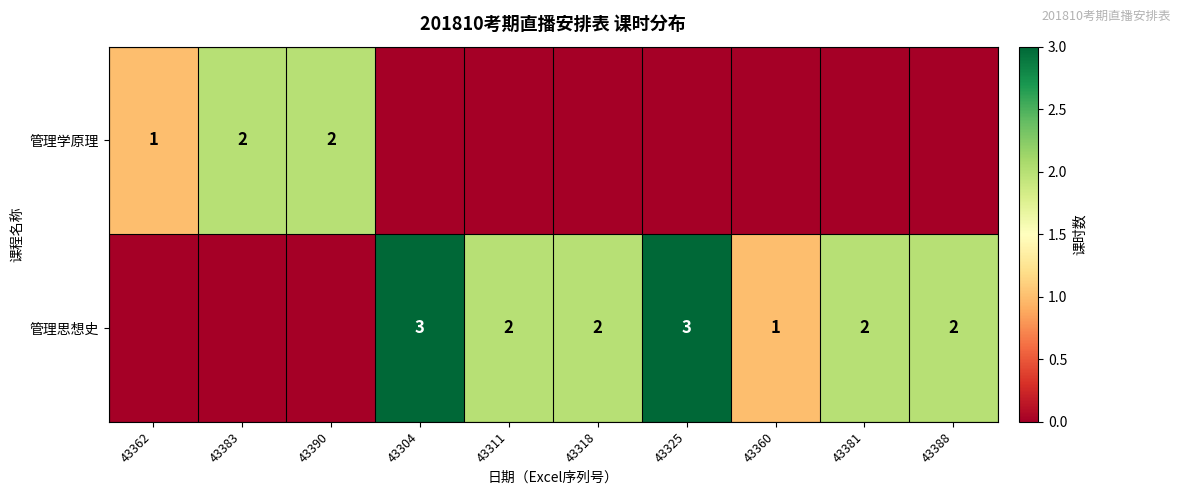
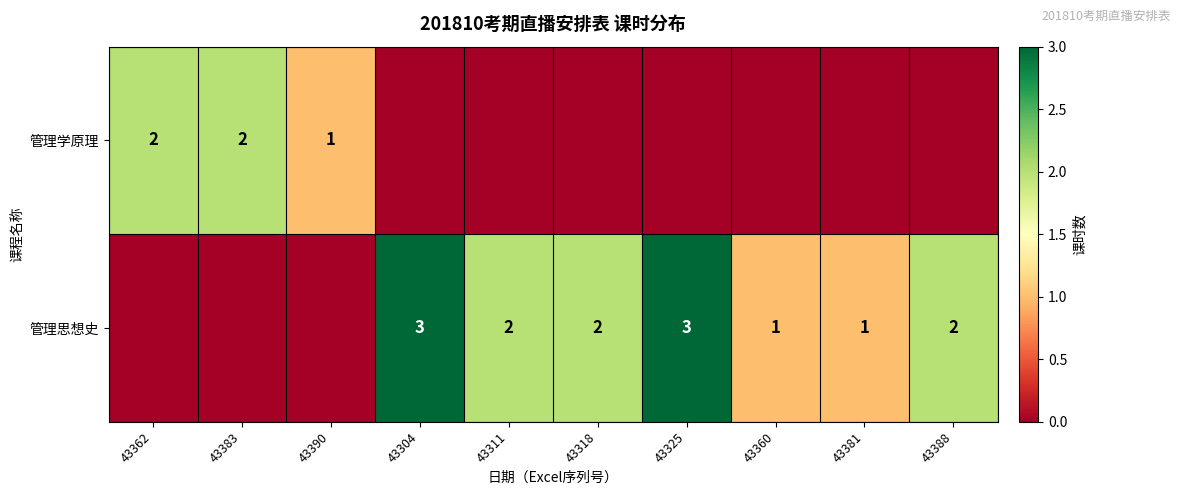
  {
    "管理学原理": {
-     "43362": 1,
+     "43362": 2,
      "43383": 2,
-     "43390": 2
+     "43390": 1
    },
    "管理思想史": {
      "43304": 3,
      "43311": 2,
      "43318": 2,
      "43325": 3,
      "43360": 1,
-     "43381": 2,
+     "43381": 1,
      "43388": 2
    }
  }
